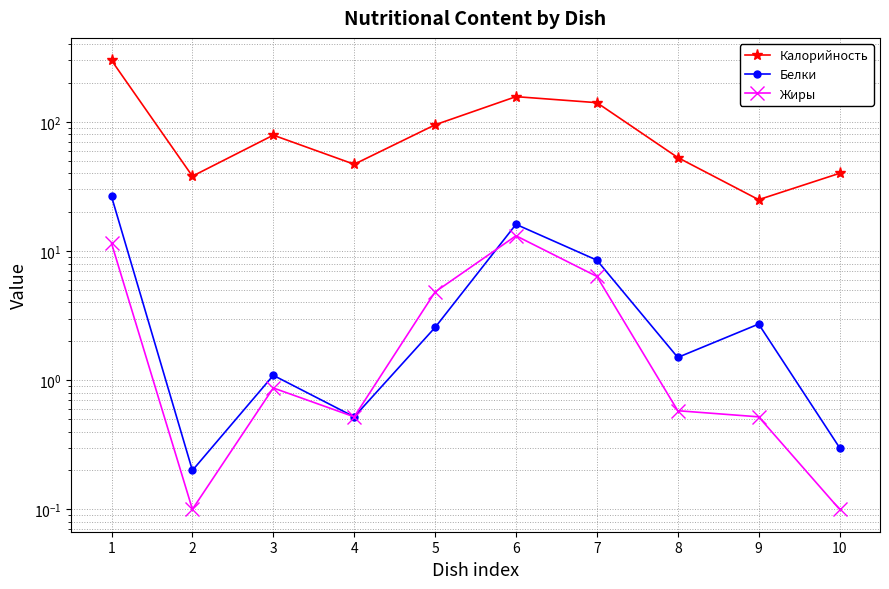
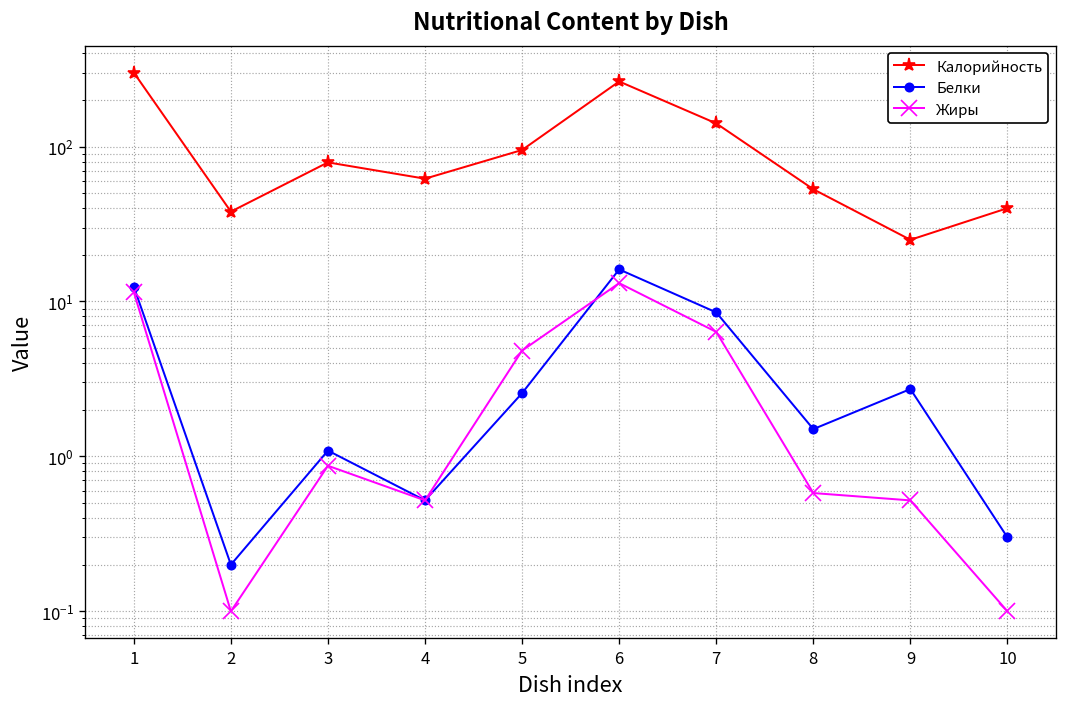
  {
    "Калорийность": {
      "1": 300,
      "2": 38,
      "3": 80,
-     "4": 47,
+     "4": 60,
      "5": 100,
-     "6": 160,
+     "6": 260,
      "7": 140,
      "8": 53,
      "9": 25,
      "10": 40
    },
    "Белки": {
-     "1": 26,
+     "1": 12,
      "2": 0.20,
      "3": 1.1,
      "5": 2.6,
      "6": 16,
      "7": 9,
      "8": 1.5,
      "9": 2.7,
      "10": 0.30
    },
    "Жиры": {
      "1": 11,
      "2": 0.10,
      "3": 0.9,
      "5": 5,
      "6": 13,
      "7": 6,
      "8": 0.6,
      "9": 0.52,
      "10": 0.10
    }
  }
